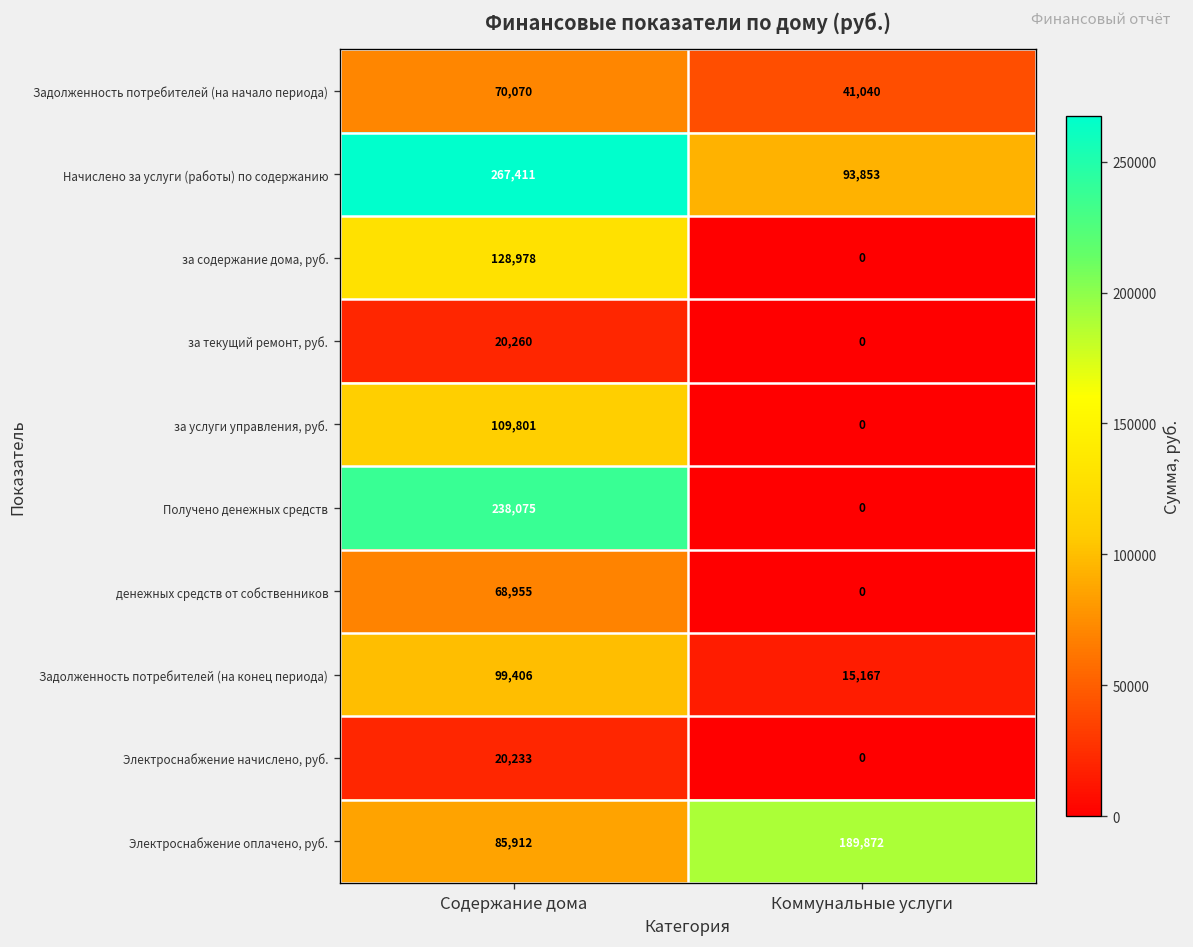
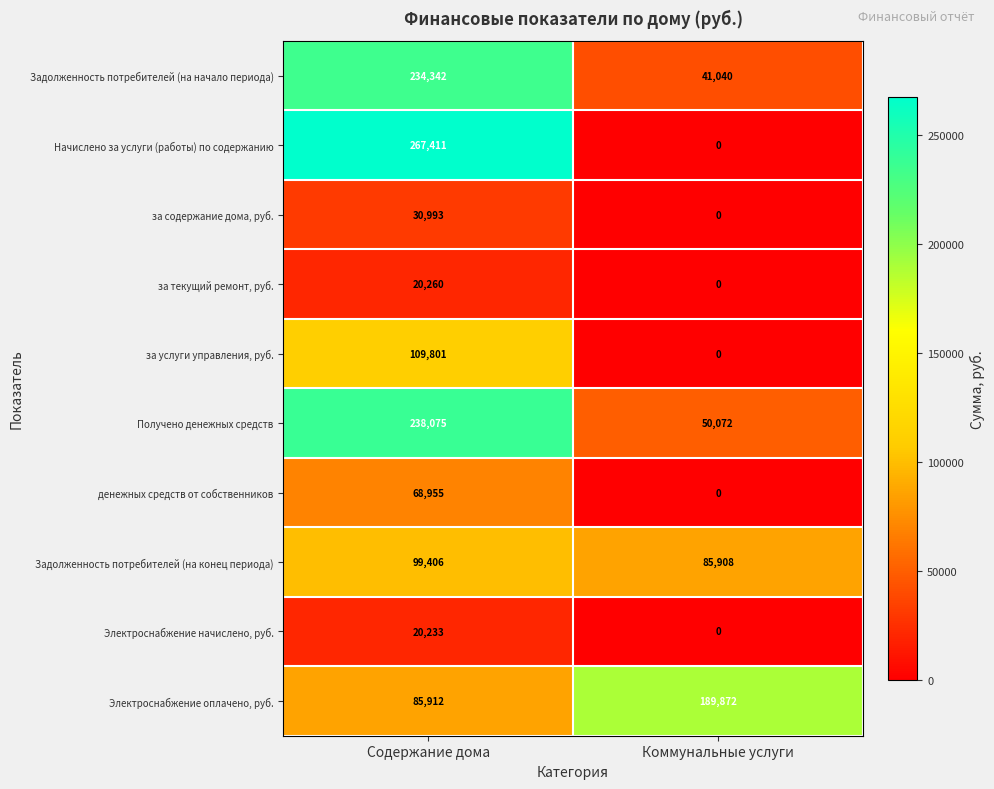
  {
    "Задолженность потребителей (на начало периода)": {
-     "Содержание дома": "70,070",
+     "Содержание дома": "234,342",
      "Коммунальные услуги": "41,040"
    },
    "Начислено за услуги (работы) по содержанию": {
      "Содержание дома": "267,411",
-     "Коммунальные услуги": "93,853"
+     "Коммунальные услуги": "0"
    },
    "за содержание дома, руб.": {
-     "Содержание дома": "128,978",
+     "Содержание дома": "30,993",
      "Коммунальные услуги": "0"
    },
    "за текущий ремонт, руб.": {
      "Содержание дома": "20,260",
      "Коммунальные услуги": "0"
    },
    "за услуги управления, руб.": {
      "Содержание дома": "109,801",
      "Коммунальные услуги": "0"
    },
    "Получено денежных средств": {
      "Содержание дома": "238,075",
-     "Коммунальные услуги": "0"
+     "Коммунальные услуги": "50,072"
    },
    "денежных средств от собственников": {
      "Содержание дома": "68,955",
      "Коммунальные услуги": "0"
    },
    "Задолженность потребителей (на конец периода)": {
      "Содержание дома": "99,406",
-     "Коммунальные услуги": "15,167"
+     "Коммунальные услуги": "85,908"
    },
    "Электроснабжение начислено, руб.": {
      "Содержание дома": "20,233",
      "Коммунальные услуги": "0"
    },
    "Электроснабжение оплачено, руб.": {
      "Содержание дома": "85,912",
      "Коммунальные услуги": "189,872"
    }
  }
